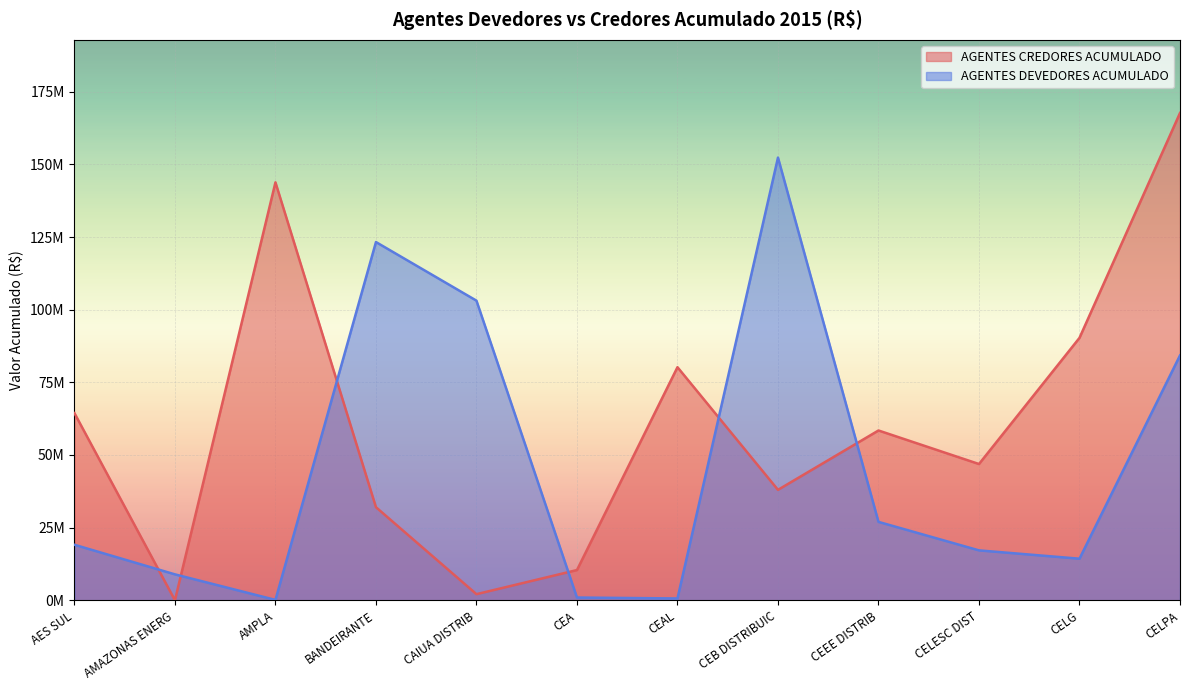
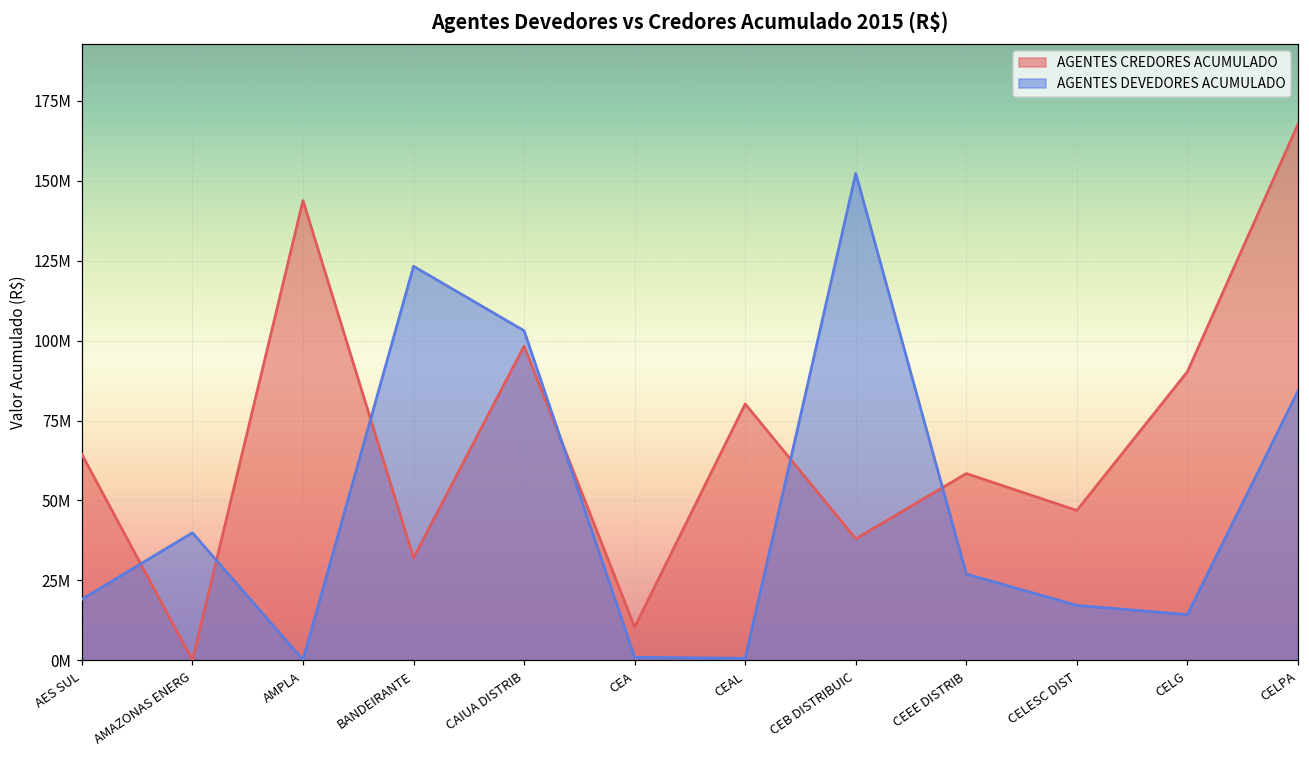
  {
    "AGENTES CREDORES ACUMULADO": {
      "AES SUL": 64000000,
      "AMAZONAS ENERG": 0,
      "AMPLA": 144000000,
      "BANDEIRANTE": 32000000,
-     "CAIUA DISTRIB": 2000000,
+     "CAIUA DISTRIB": 98000000,
      "CEA": 10000000,
      "CEAL": 80000000,
      "CEB DISTRIBUIC": 38000000,
      "CEEE DISTRIB": 58000000,
      "CELESC DIST": 47000000,
      "CELG": 90000000,
      "CELPA": 168000000
    },
    "AGENTES DEVEDORES ACUMULADO": {
      "AES SUL": 19000000,
-     "AMAZONAS ENERG": 9000000,
+     "AMAZONAS ENERG": 40000000,
      "AMPLA": 0,
      "BANDEIRANTE": 123000000,
      "CAIUA DISTRIB": 103000000,
      "CEA": 1000000,
      "CEAL": 1000000,
      "CEB DISTRIBUIC": 152000000,
      "CEEE DISTRIB": 27000000,
      "CELESC DIST": 17000000,
      "CELG": 14000000,
      "CELPA": 84000000
    }
  }
